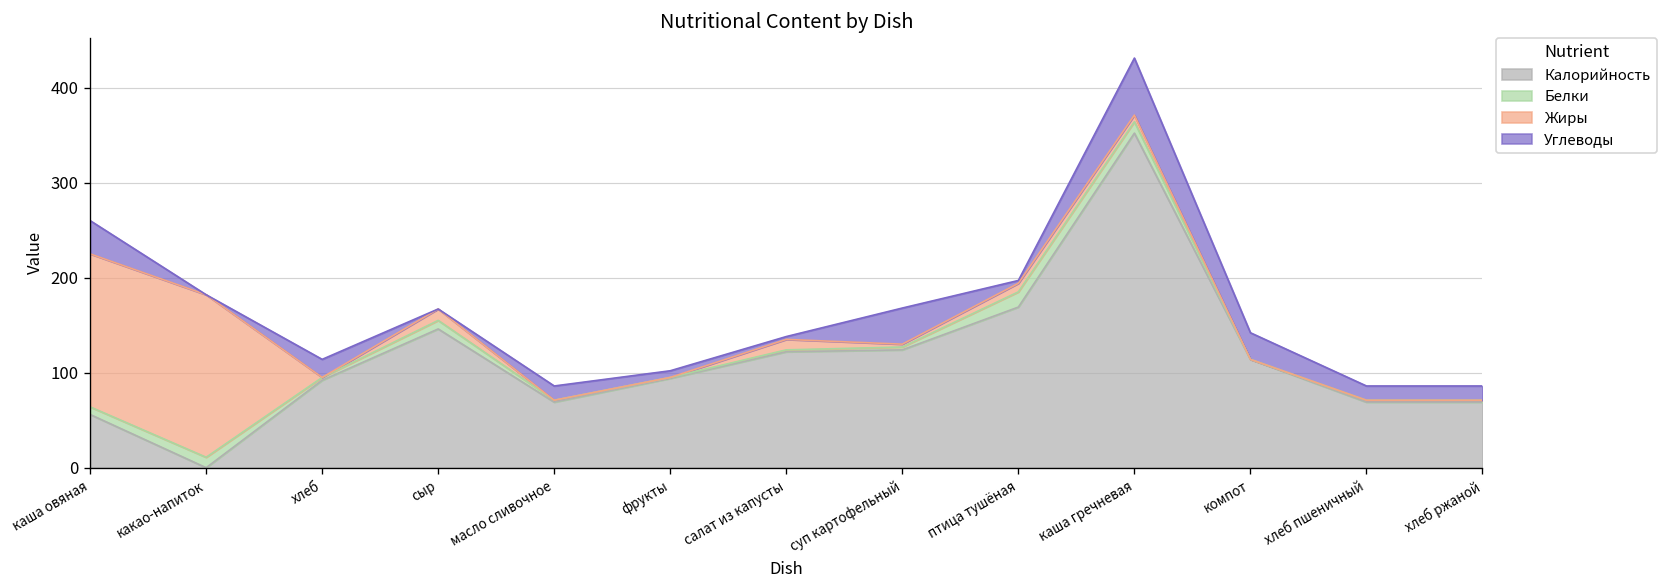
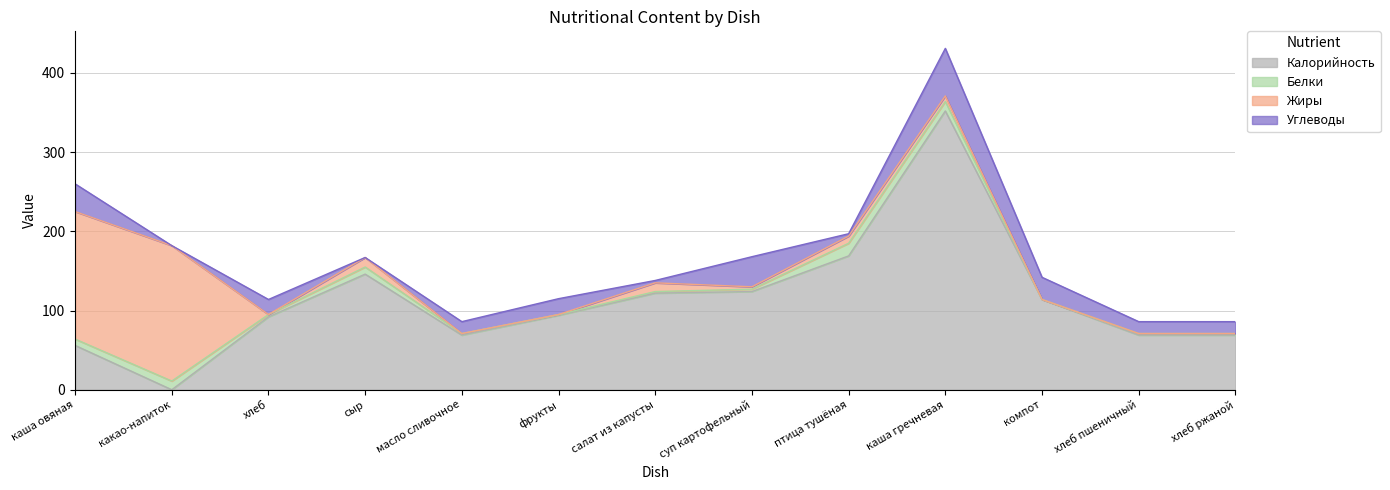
  {
    "Жиры": {
      "каша овяная": 160,
      "каша гречневая": 10
    },
    "Углеводы": {
      "каша овяная": 40,
      "хлеб": 20,
      "масло сливочное": 20,
-     "фрукты": 10,
+     "фрукты": 20,
      "суп картофельный": 40,
      "каша гречневая": 60,
      "компот": 30,
      "хлеб пшеничный": 20,
      "хлеб ржаной": 20
    }
  }
